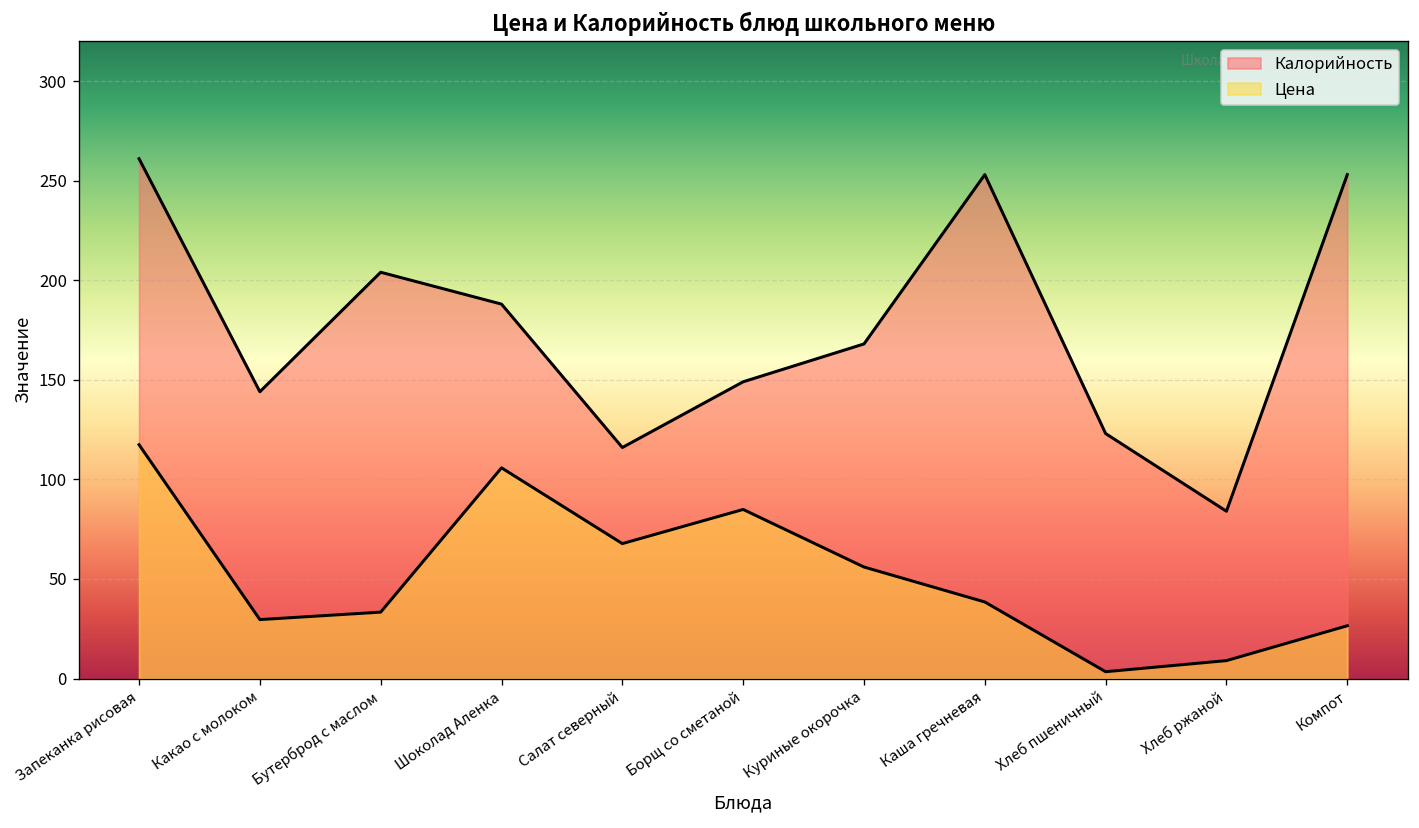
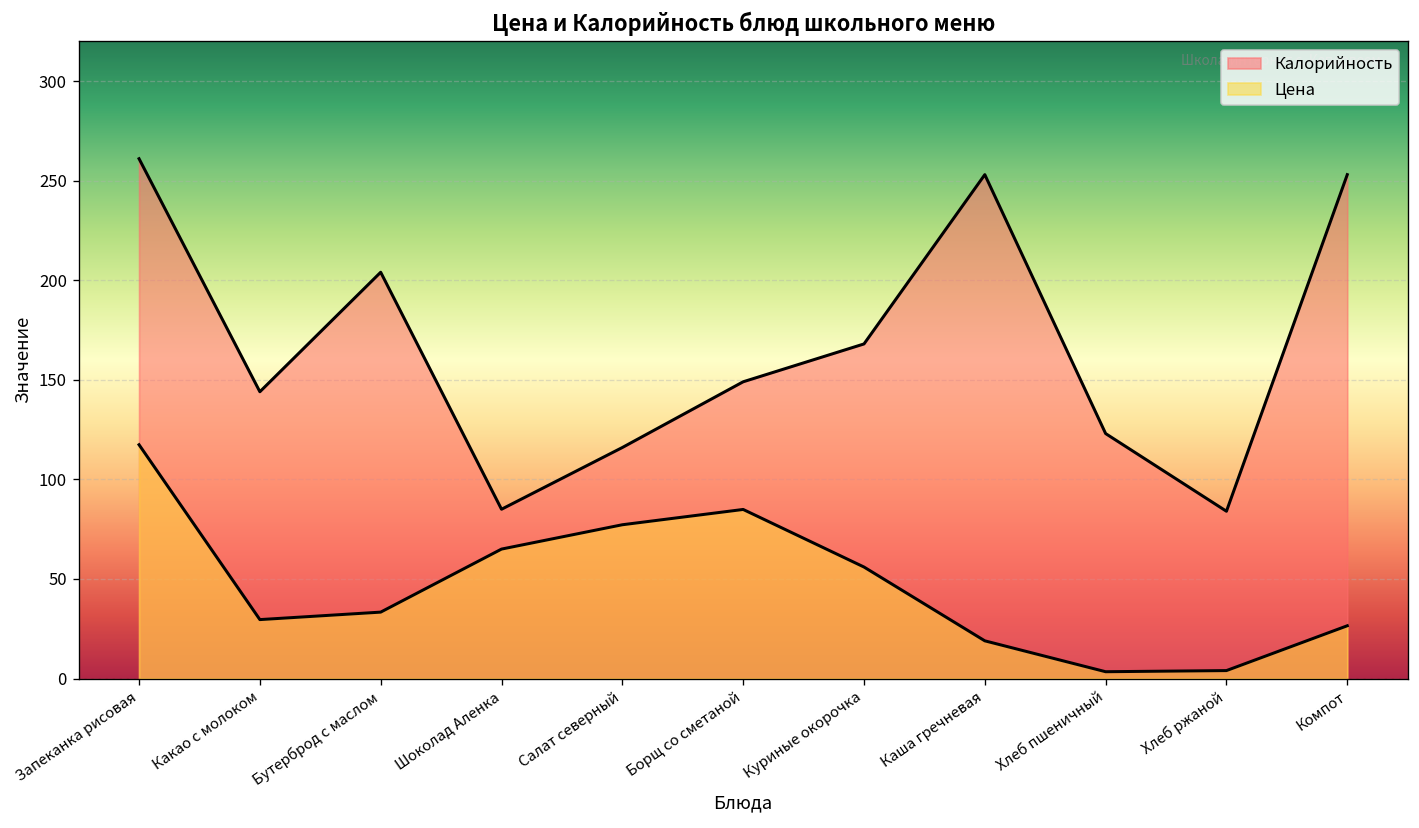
  {
    "Калорийность": {
      "Запеканка рисовая": 261,
      "Какао с молоком": 144,
      "Бутерброд с маслом": 204,
-     "Шоколад Аленка": 188,
+     "Шоколад Аленка": 85,
      "Салат северный": 116,
      "Борщ со сметаной": 149,
      "Куриные окорочка": 168,
      "Каша гречневая": 253,
      "Хлеб пшеничный": 123,
      "Хлеб ржаной": 84,
      "Компот": 253
    },
    "Цена": {
      "Запеканка рисовая": 117,
      "Какао с молоком": 30,
      "Бутерброд с маслом": 33,
-     "Шоколад Аленка": 106,
-     "Салат северный": 68,
+     "Шоколад Аленка": 65,
+     "Салат северный": 77,
      "Борщ со сметаной": 85,
      "Куриные окорочка": 56,
-     "Каша гречневая": 38,
+     "Каша гречневая": 19,
      "Хлеб пшеничный": 3,
-     "Хлеб ржаной": 9,
+     "Хлеб ржаной": 4,
      "Компот": 27
    }
  }
